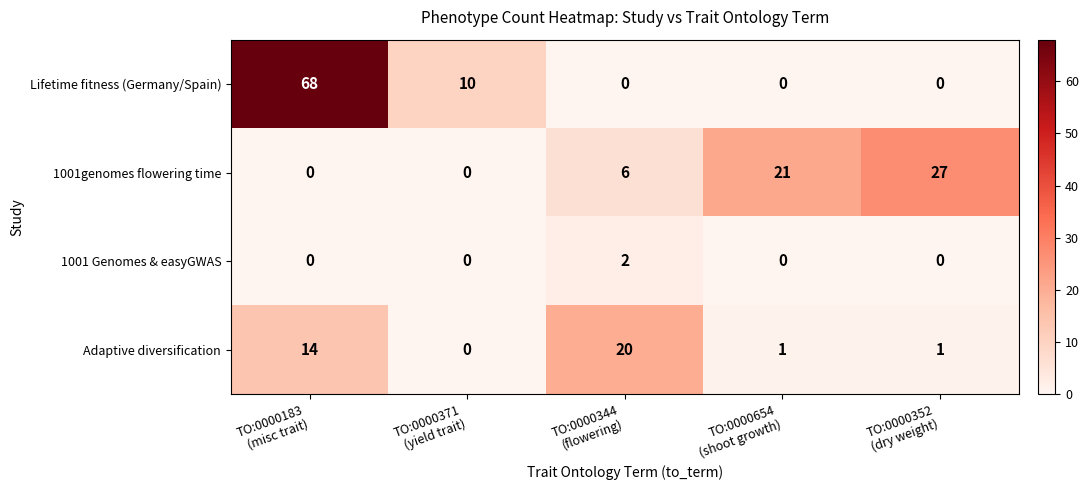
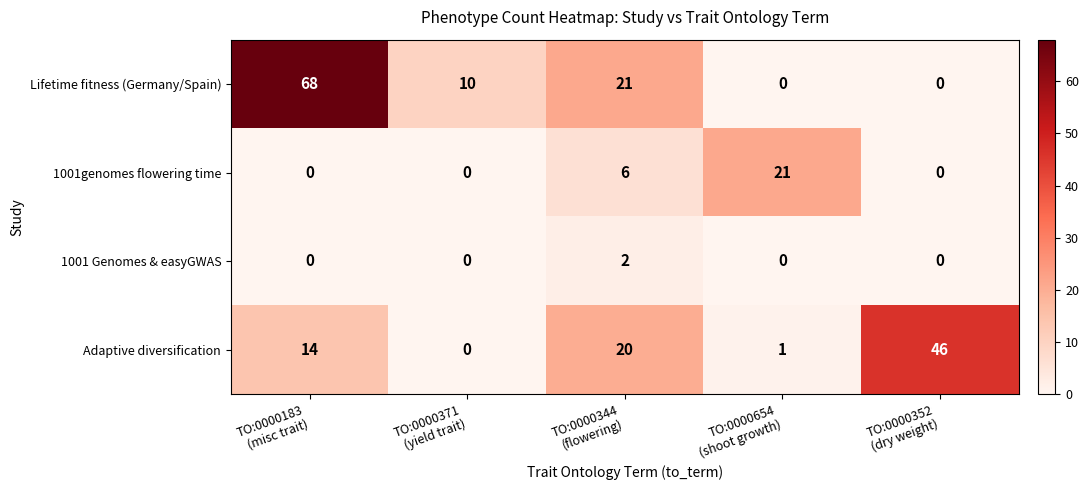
  {
    "Lifetime fitness (Germany/Spain)": {
      "TO:0000183 (misc trait)": 68,
      "TO:0000371 (yield trait)": 10,
-     "TO:0000344 (flowering)": 0,
+     "TO:0000344 (flowering)": 21,
      "TO:0000654 (shoot growth)": 0,
      "TO:0000352 (dry weight)": 0
    },
    "1001genomes flowering time": {
      "TO:0000183 (misc trait)": 0,
      "TO:0000371 (yield trait)": 0,
      "TO:0000344 (flowering)": 6,
      "TO:0000654 (shoot growth)": 21,
-     "TO:0000352 (dry weight)": 27
+     "TO:0000352 (dry weight)": 0
    },
    "1001 Genomes & easyGWAS": {
      "TO:0000183 (misc trait)": 0,
      "TO:0000371 (yield trait)": 0,
      "TO:0000344 (flowering)": 2,
      "TO:0000654 (shoot growth)": 0,
      "TO:0000352 (dry weight)": 0
    },
    "Adaptive diversification": {
      "TO:0000183 (misc trait)": 14,
      "TO:0000371 (yield trait)": 0,
      "TO:0000344 (flowering)": 20,
      "TO:0000654 (shoot growth)": 1,
-     "TO:0000352 (dry weight)": 1
+     "TO:0000352 (dry weight)": 46
    }
  }
